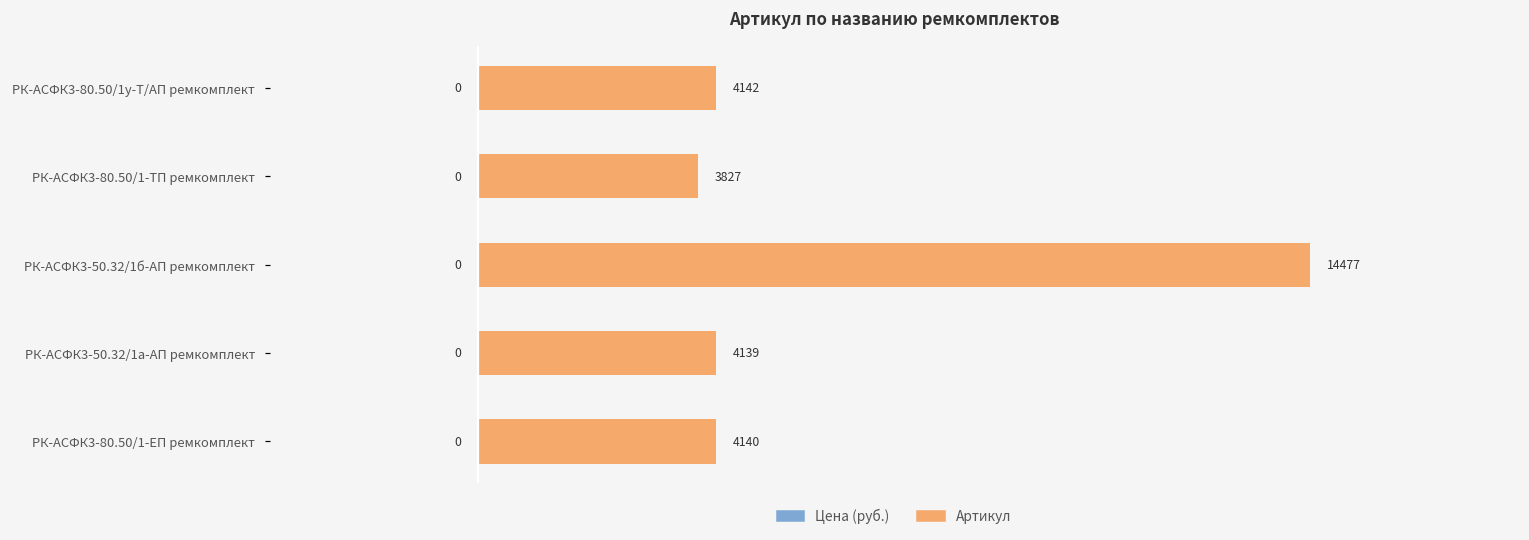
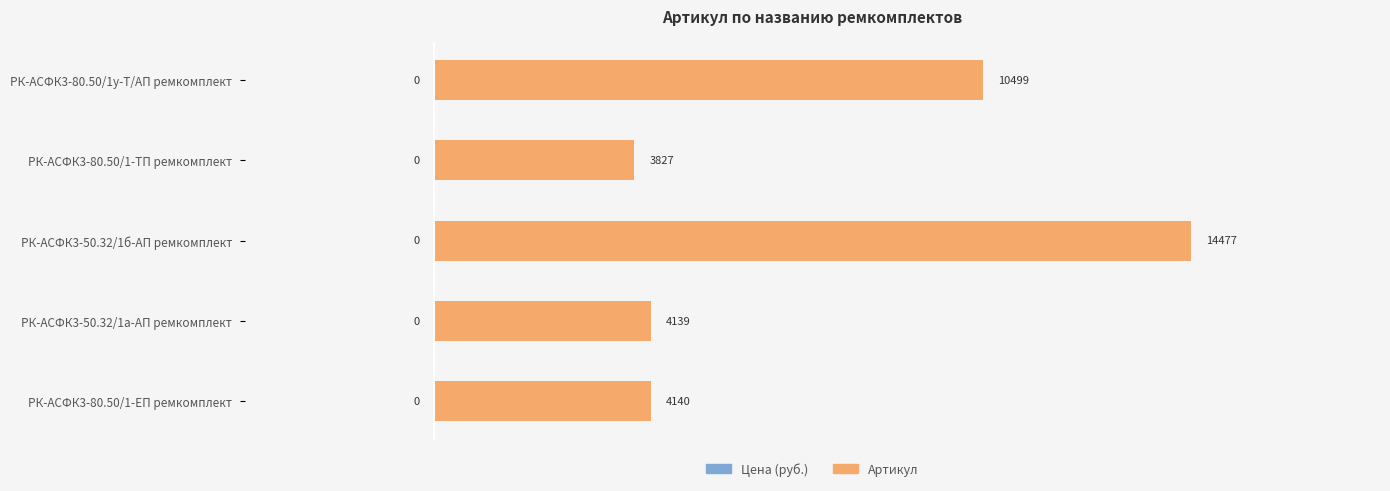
  {
    "Цена (руб.)": {
      "РК-АСФК3-80.50/1у-Т/АП ремкомплект": 0,
      "РК-АСФК3-80.50/1-ТП ремкомплект": 0,
      "РК-АСФК3-50.32/1б-АП ремкомплект": 0,
      "РК-АСФК3-50.32/1а-АП ремкомплект": 0,
      "РК-АСФК3-80.50/1-ЕП ремкомплект": 0
    },
    "Артикул": {
-     "РК-АСФК3-80.50/1у-Т/АП ремкомплект": 4142,
+     "РК-АСФК3-80.50/1у-Т/АП ремкомплект": 10499,
      "РК-АСФК3-80.50/1-ТП ремкомплект": 3827,
      "РК-АСФК3-50.32/1б-АП ремкомплект": 14477,
      "РК-АСФК3-50.32/1а-АП ремкомплект": 4139,
      "РК-АСФК3-80.50/1-ЕП ремкомплект": 4140
    }
  }
